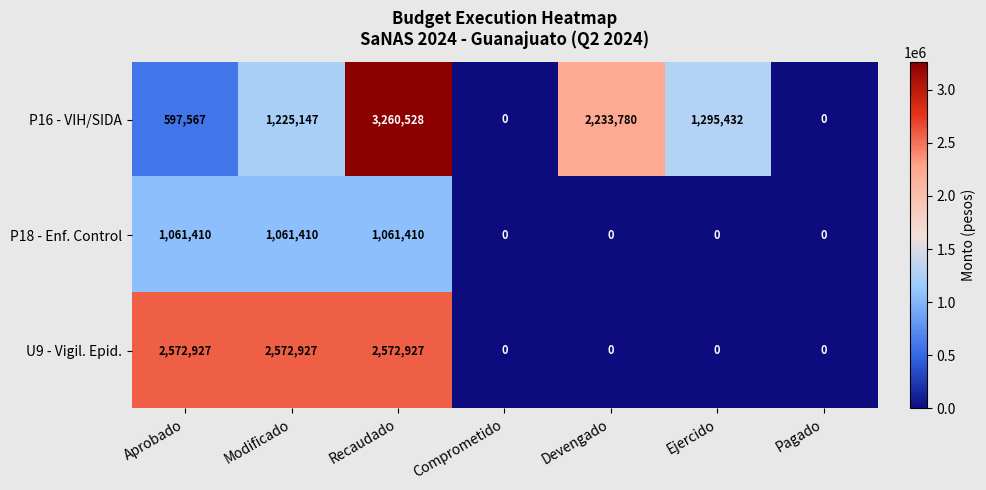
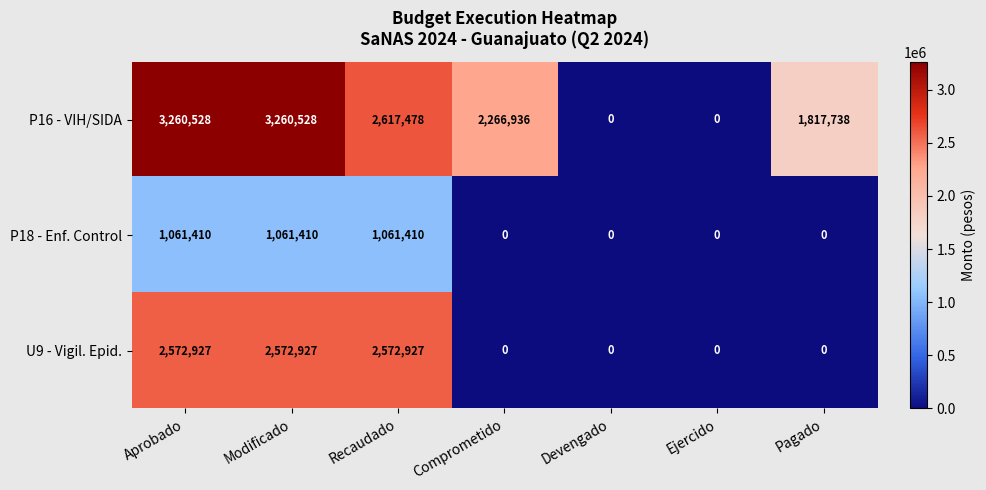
  {
    "P16 - VIH/SIDA": {
-     "Aprobado": "597,567",
-     "Modificado": "1,225,147",
-     "Recaudado": "3,260,528",
-     "Comprometido": "0",
-     "Devengado": "2,233,780",
-     "Ejercido": "1,295,432",
-     "Pagado": "0"
+     "Aprobado": "3,260,528",
+     "Modificado": "3,260,528",
+     "Recaudado": "2,617,478",
+     "Comprometido": "2,266,936",
+     "Devengado": "0",
+     "Ejercido": "0",
+     "Pagado": "1,817,738"
    },
    "P18 - Enf. Control": {
      "Aprobado": "1,061,410",
      "Modificado": "1,061,410",
      "Recaudado": "1,061,410",
      "Comprometido": "0",
      "Devengado": "0",
      "Ejercido": "0",
      "Pagado": "0"
    },
    "U9 - Vigil. Epid.": {
      "Aprobado": "2,572,927",
      "Modificado": "2,572,927",
      "Recaudado": "2,572,927",
      "Comprometido": "0",
      "Devengado": "0",
      "Ejercido": "0",
      "Pagado": "0"
    }
  }
